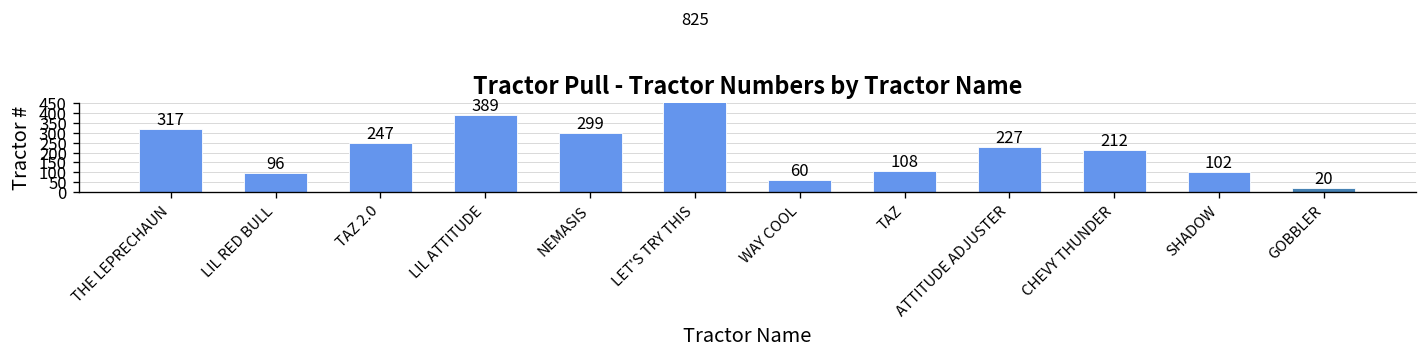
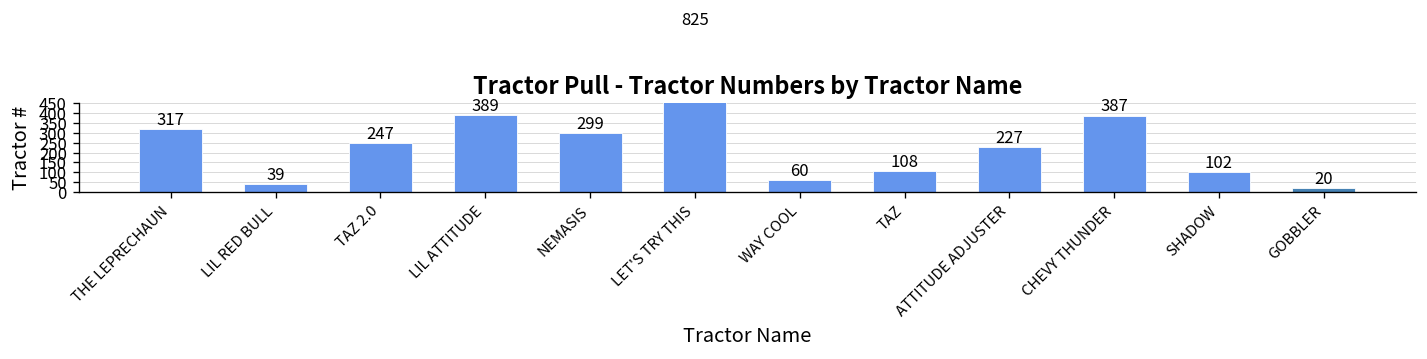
  {
    "THE LEPRECHAUN": 317,
-   "LIL RED BULL": 96,
+   "LIL RED BULL": 39,
    "TAZ 2.0": 247,
    "LIL ATTITUDE": 389,
    "NEMASIS": 299,
    "WAY COOL": 60,
    "TAZ": 108,
    "ATTITUDE ADJUSTER": 227,
-   "CHEVY THUNDER": 212,
+   "CHEVY THUNDER": 387,
    "SHADOW": 102,
    "GOBBLER": 20
  }
